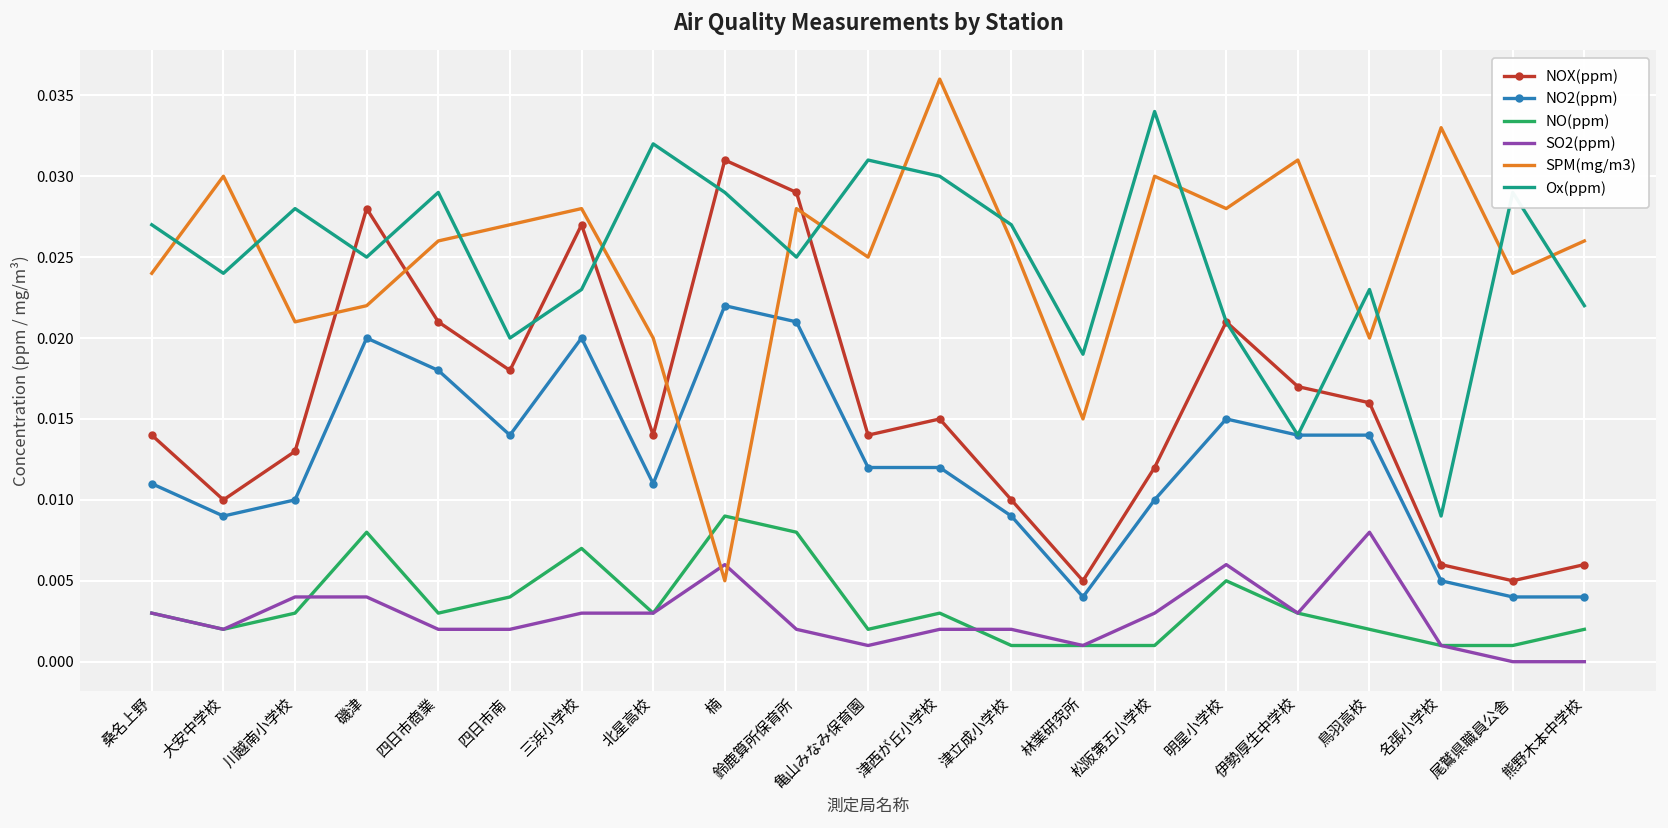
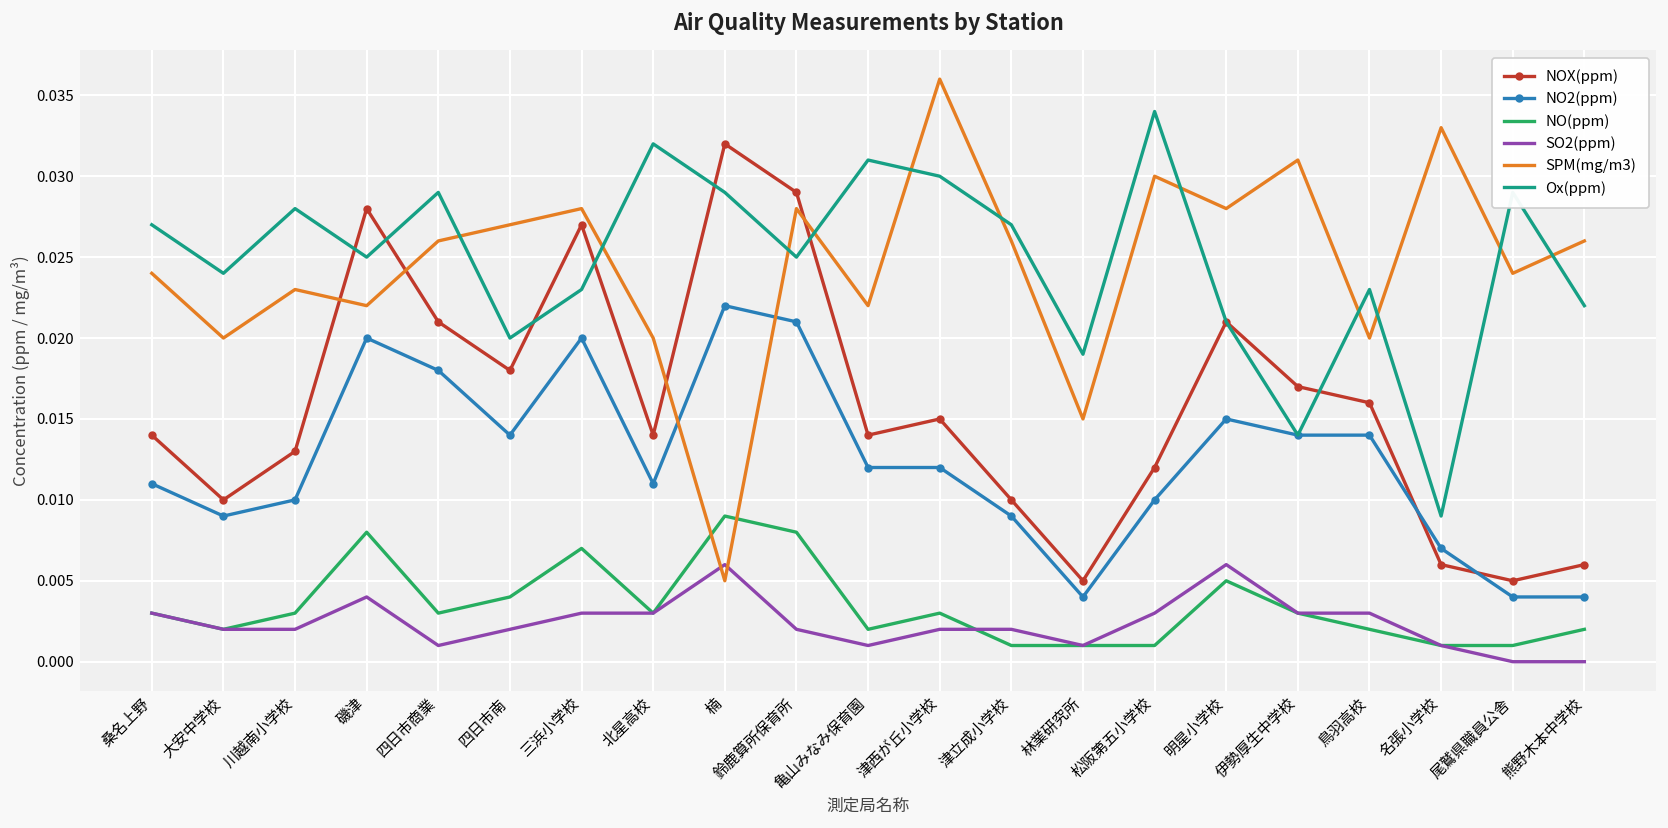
  {
    "NOX(ppm)": {
      "桑名上野": 0.014,
      "大安中学校": 0.010,
      "川越南小学校": 0.013,
      "磯津": 0.028,
      "四日市商業": 0.021,
      "四日市南": 0.018,
      "三浜小学校": 0.027,
      "北星高校": 0.014,
-     "楠": 0.031,
+     "楠": 0.032,
      "鈴鹿算所保育所": 0.029,
      "亀山みなみ保育園": 0.014,
      "津西が丘小学校": 0.015,
      "津立成小学校": 0.010,
      "林業研究所": 0.005,
      "松阪第五小学校": 0.012,
      "伊勢厚生中学校": 0.017,
      "鳥羽高校": 0.016,
      "名張小学校": 0.006,
      "尾鷲県職員公舎": 0.005,
      "熊野木本中学校": 0.006
    },
    "NO2(ppm)": {
      "桑名上野": 0.011,
      "大安中学校": 0.009,
      "川越南小学校": 0.010,
      "磯津": 0.020,
      "四日市商業": 0.018,
      "四日市南": 0.014,
      "三浜小学校": 0.020,
      "北星高校": 0.011,
      "楠": 0.022,
      "鈴鹿算所保育所": 0.021,
      "亀山みなみ保育園": 0.012,
      "津西が丘小学校": 0.012,
      "津立成小学校": 0.009,
      "林業研究所": 0.004,
      "松阪第五小学校": 0.010,
      "明星小学校": 0.015,
      "鳥羽高校": 0.014,
-     "名張小学校": 0.005,
+     "名張小学校": 0.007,
      "尾鷲県職員公舎": 0.004,
      "熊野木本中学校": 0.004
    },
    "SO2(ppm)": {
-     "川越南小学校": 0.004,
+     "川越南小学校": 0.002,
      "磯津": 0.004,
-     "四日市商業": 0.002,
+     "四日市商業": 0.001,
      "四日市南": 0.002,
      "三浜小学校": 0.003,
      "楠": 0.006,
      "鈴鹿算所保育所": 0.002,
      "亀山みなみ保育園": 0.001,
      "津西が丘小学校": 0.002,
      "津立成小学校": 0.002,
      "松阪第五小学校": 0.003,
      "明星小学校": 0.006,
-     "鳥羽高校": 0.008,
+     "鳥羽高校": 0.003,
      "尾鷲県職員公舎": 0.000,
      "熊野木本中学校": 0.000
    },
    "SPM(mg/m3)": {
      "桑名上野": 0.024,
-     "大安中学校": 0.03,
-     "川越南小学校": 0.021,
+     "大安中学校": 0.02,
+     "川越南小学校": 0.023,
      "磯津": 0.022,
      "四日市商業": 0.026,
      "四日市南": 0.027,
      "三浜小学校": 0.028,
      "北星高校": 0.020,
      "楠": 0.005,
      "鈴鹿算所保育所": 0.028,
-     "亀山みなみ保育園": 0.025,
+     "亀山みなみ保育園": 0.022,
      "津西が丘小学校": 0.036,
      "津立成小学校": 0.026,
      "林業研究所": 0.015,
      "松阪第五小学校": 0.030,
      "明星小学校": 0.028,
      "伊勢厚生中学校": 0.031,
      "鳥羽高校": 0.020,
      "名張小学校": 0.033,
      "尾鷲県職員公舎": 0.024,
      "熊野木本中学校": 0.026
    }
  }
